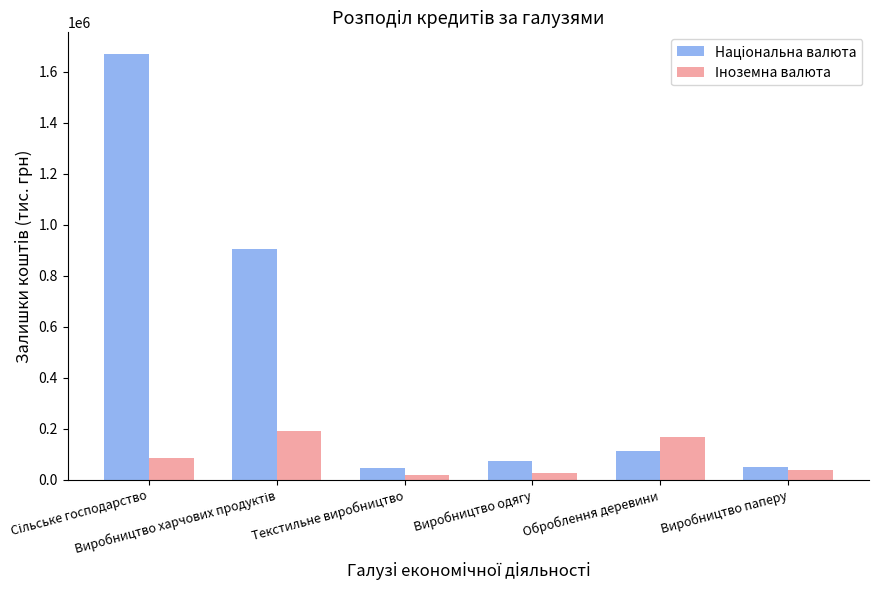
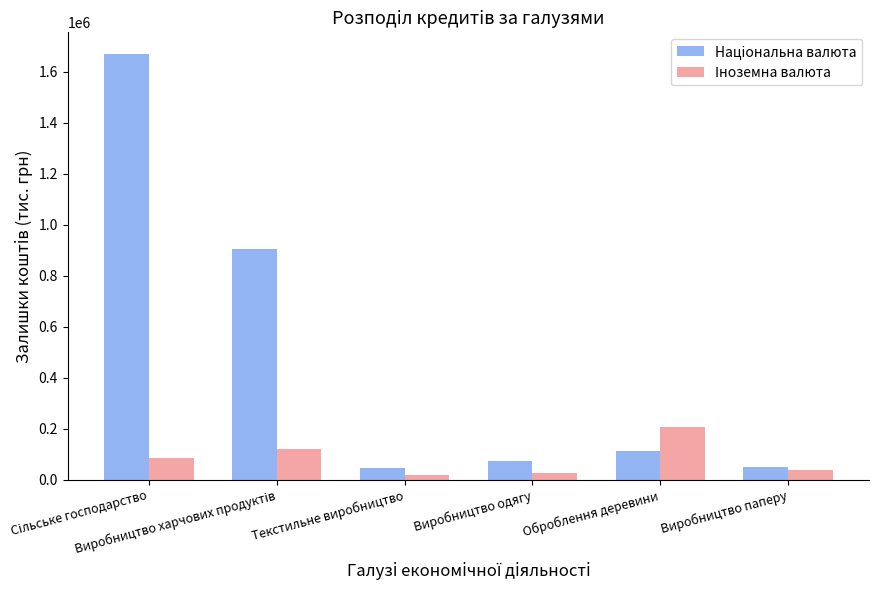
  {
    "Національна валюта": {
      "Сільське господарство": 1670000,
      "Виробництво харчових продуктів": 900000,
      "Текстильне виробництво": 50000,
      "Виробництво одягу": 70000,
      "Оброблення деревини": 110000,
      "Виробництво паперу": 50000
    },
    "Іноземна валюта": {
      "Сільське господарство": 80000,
-     "Виробництво харчових продуктів": 190000,
+     "Виробництво харчових продуктів": 120000,
      "Текстильне виробництво": 20000,
      "Виробництво одягу": 30000,
-     "Оброблення деревини": 170000,
+     "Оброблення деревини": 210000,
      "Виробництво паперу": 40000
    }
  }
